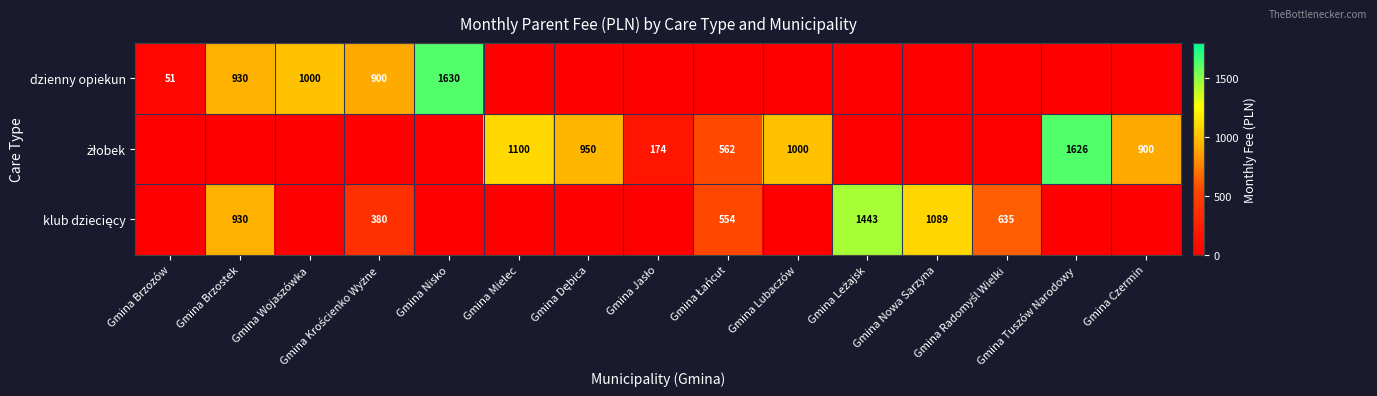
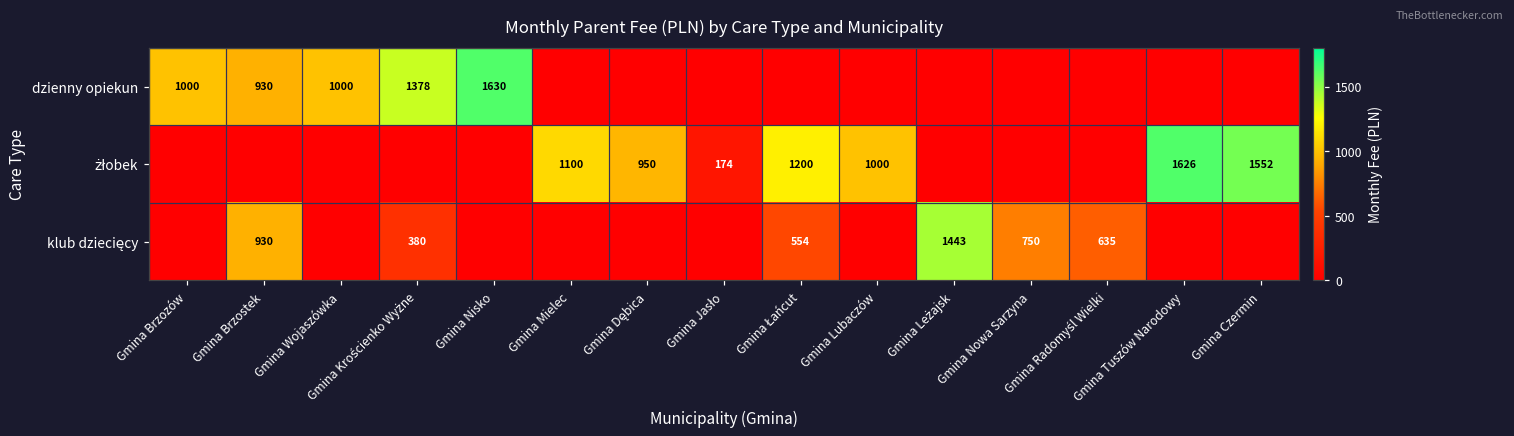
  {
    "dzienny opiekun": {
-     "Gmina Brzozów": 51,
+     "Gmina Brzozów": 1000,
      "Gmina Brzostek": 930,
      "Gmina Wojaszówka": 1000,
-     "Gmina Krościenko Wyżne": 900,
+     "Gmina Krościenko Wyżne": 1378,
      "Gmina Nisko": 1630
    },
    "żłobek": {
      "Gmina Mielec": 1100,
      "Gmina Dębica": 950,
      "Gmina Jasło": 174,
-     "Gmina Łańcut": 562,
+     "Gmina Łańcut": 1200,
      "Gmina Lubaczów": 1000,
      "Gmina Tuszów Narodowy": 1626,
-     "Gmina Czermin": 900
+     "Gmina Czermin": 1552
    },
    "klub dziecięcy": {
      "Gmina Brzostek": 930,
      "Gmina Krościenko Wyżne": 380,
      "Gmina Łańcut": 554,
      "Gmina Leżajsk": 1443,
-     "Gmina Nowa Sarzyna": 1089,
+     "Gmina Nowa Sarzyna": 750,
      "Gmina Radomyśl Wielki": 635
    }
  }
